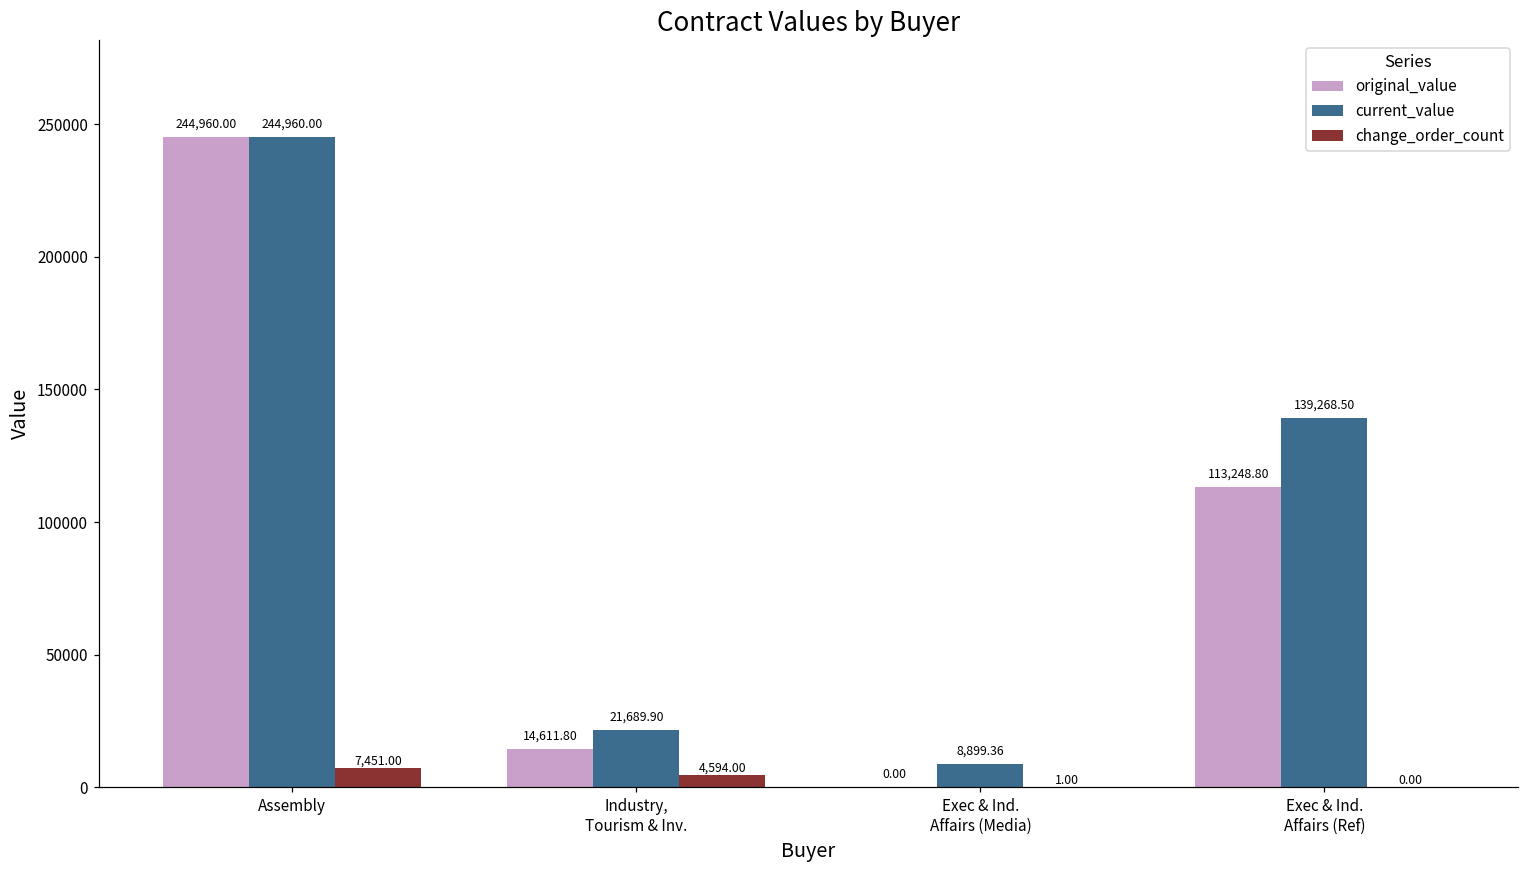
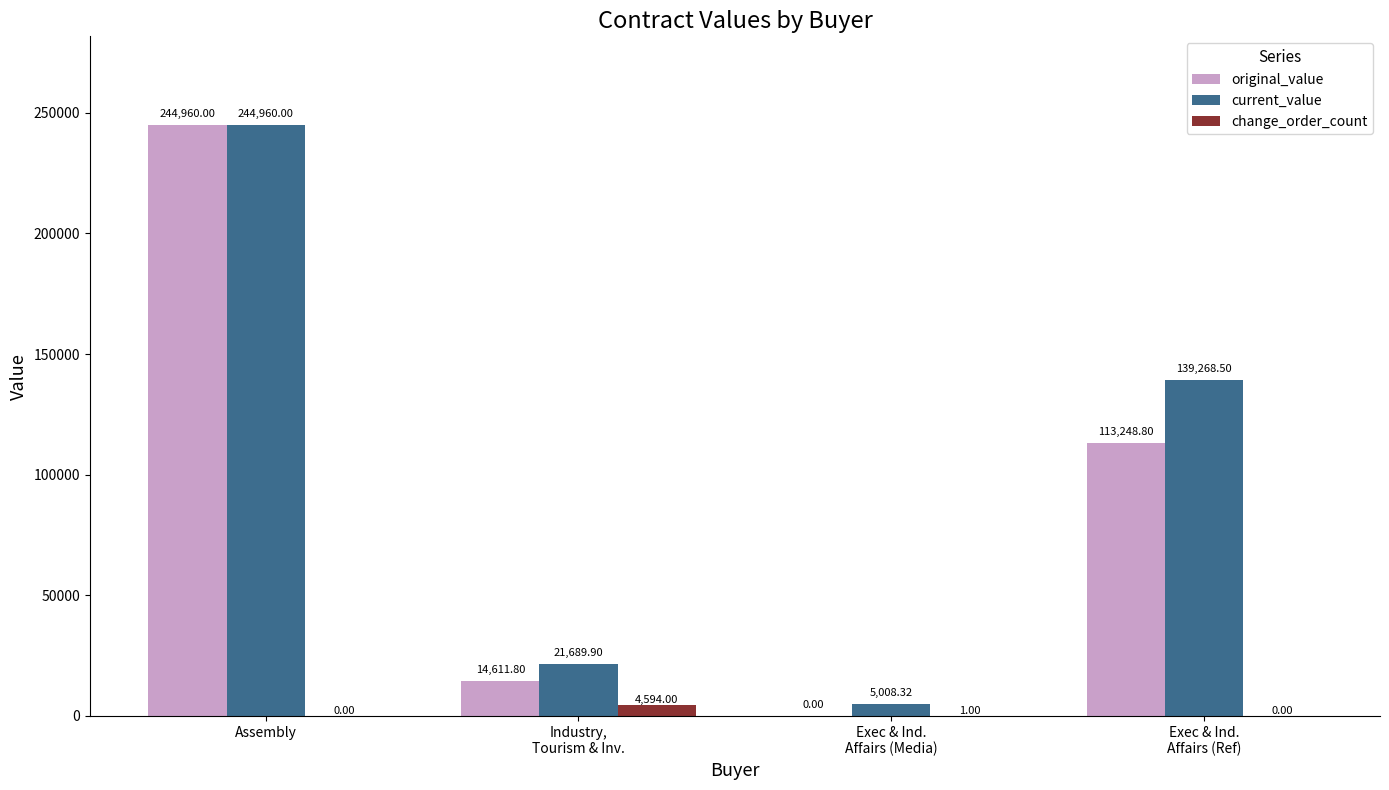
  {
    "original_value": {
      "Assembly": "244,960.00",
      "Industry, Tourism & Inv.": "14,611.80",
      "Exec & Ind. Affairs (Media)": "0.00",
      "Exec & Ind. Affairs (Ref)": "113,248.80"
    },
    "current_value": {
      "Assembly": "244,960.00",
      "Industry, Tourism & Inv.": "21,689.90",
-     "Exec & Ind. Affairs (Media)": "8,899.36",
+     "Exec & Ind. Affairs (Media)": "5,008.32",
      "Exec & Ind. Affairs (Ref)": "139,268.50"
    },
    "change_order_count": {
-     "Assembly": "7,451.00",
+     "Assembly": "0.00",
      "Industry, Tourism & Inv.": "4,594.00",
      "Exec & Ind. Affairs (Media)": "1.00",
      "Exec & Ind. Affairs (Ref)": "0.00"
    }
  }
